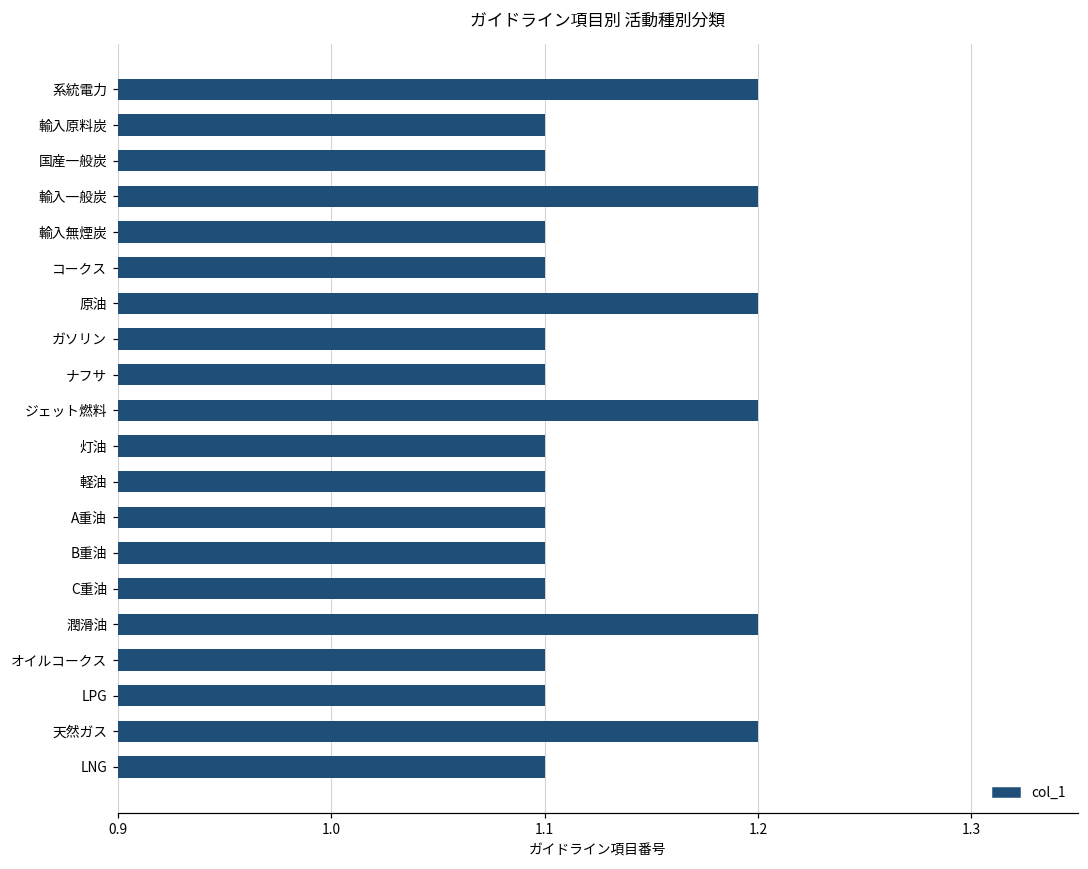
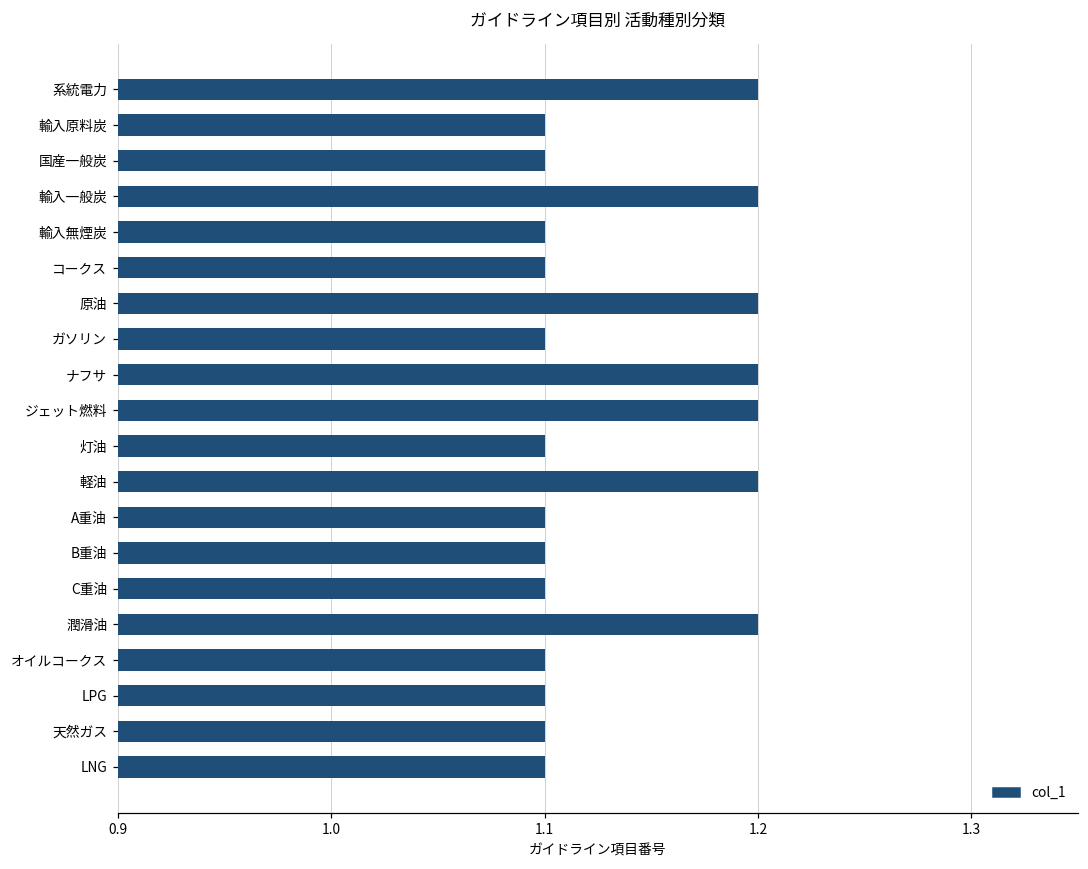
  {
    "系統電力": 1.2,
    "輸入原料炭": 1.1,
    "国産一般炭": 1.1,
    "輸入一般炭": 1.2,
    "輸入無煙炭": 1.1,
    "コークス": 1.1,
    "原油": 1.2,
    "ガソリン": 1.1,
-   "ナフサ": 1.1,
+   "ナフサ": 1.2,
    "ジェット燃料": 1.2,
    "灯油": 1.1,
-   "軽油": 1.1,
+   "軽油": 1.2,
    "A重油": 1.1,
    "B重油": 1.1,
    "C重油": 1.1,
    "潤滑油": 1.2,
    "オイルコークス": 1.1,
    "LPG": 1.1,
-   "天然ガス": 1.2,
+   "天然ガス": 1.1,
    "LNG": 1.1
  }
